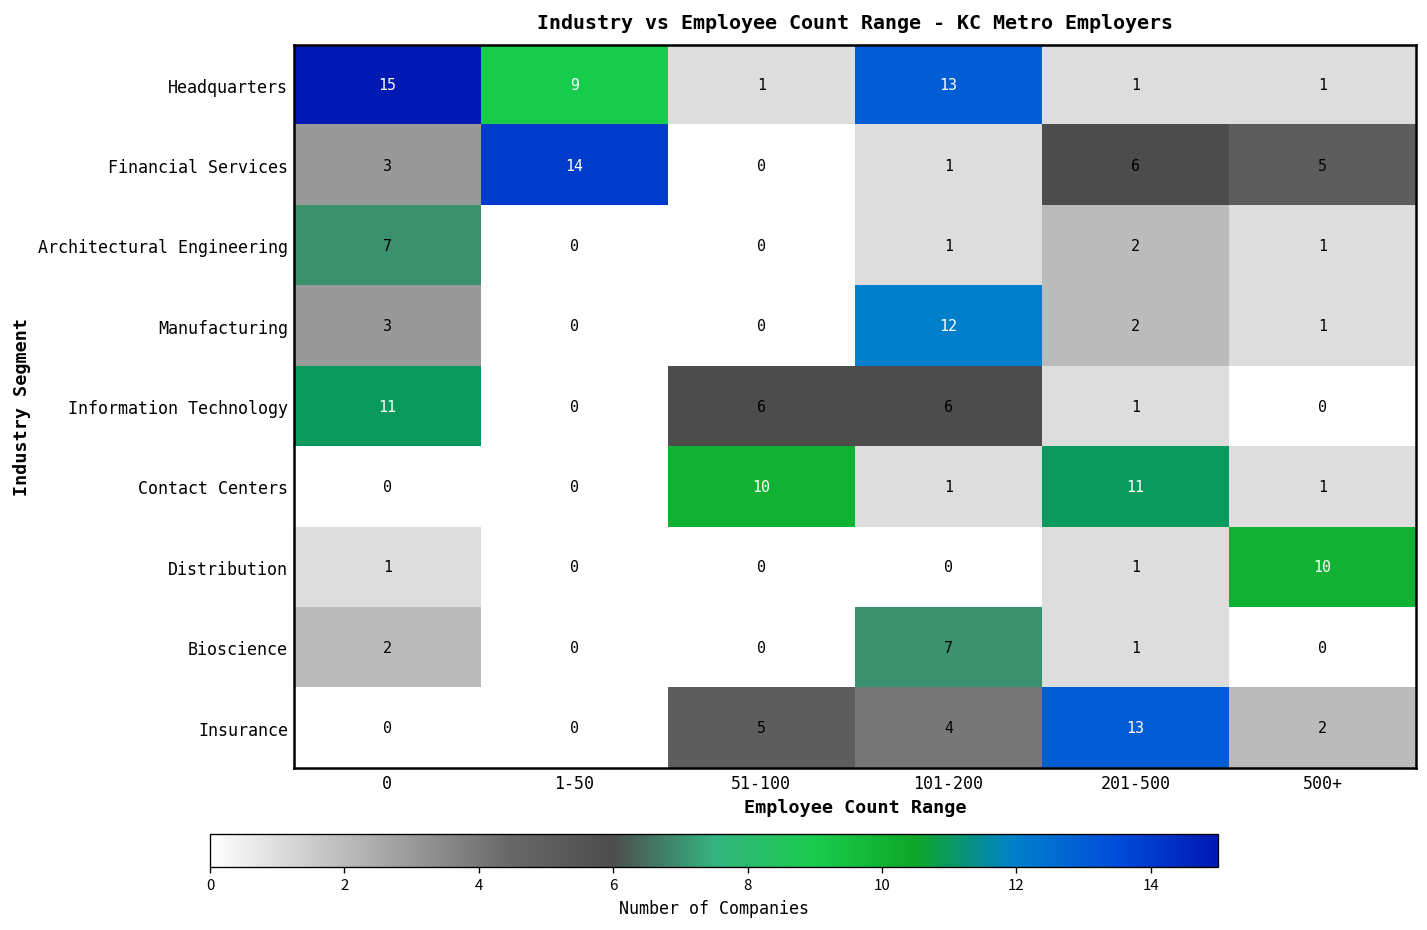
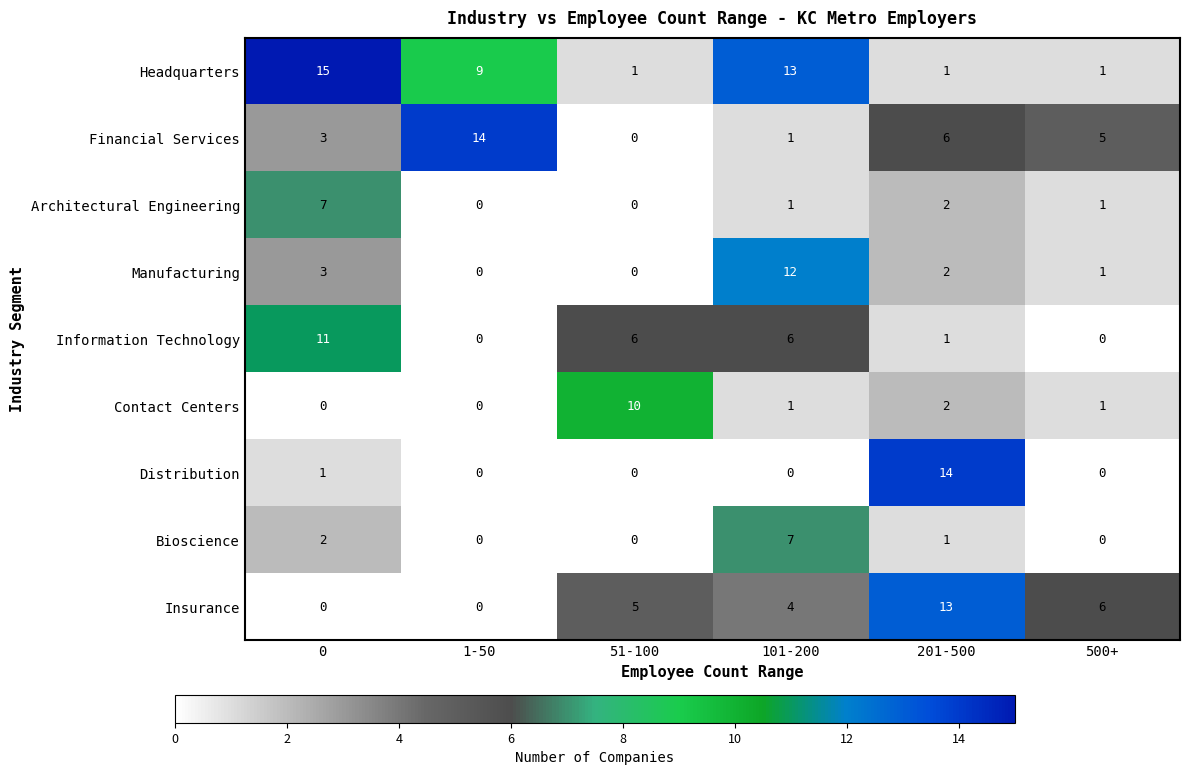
  {
    "Headquarters": {
      "0": 15,
      "1-50": 9,
      "51-100": 1,
      "101-200": 13,
      "201-500": 1,
      "500+": 1
    },
    "Financial Services": {
      "0": 3,
      "1-50": 14,
      "51-100": 0,
      "101-200": 1,
      "201-500": 6,
      "500+": 5
    },
    "Architectural Engineering": {
      "0": 7,
      "1-50": 0,
      "51-100": 0,
      "101-200": 1,
      "201-500": 2,
      "500+": 1
    },
    "Manufacturing": {
      "0": 3,
      "1-50": 0,
      "51-100": 0,
      "101-200": 12,
      "201-500": 2,
      "500+": 1
    },
    "Information Technology": {
      "0": 11,
      "1-50": 0,
      "51-100": 6,
      "101-200": 6,
      "201-500": 1,
      "500+": 0
    },
    "Contact Centers": {
      "0": 0,
      "1-50": 0,
      "51-100": 10,
      "101-200": 1,
-     "201-500": 11,
+     "201-500": 2,
      "500+": 1
    },
    "Distribution": {
      "0": 1,
      "1-50": 0,
      "51-100": 0,
      "101-200": 0,
-     "201-500": 1,
-     "500+": 10
+     "201-500": 14,
+     "500+": 0
    },
    "Bioscience": {
      "0": 2,
      "1-50": 0,
      "51-100": 0,
      "101-200": 7,
      "201-500": 1,
      "500+": 0
    },
    "Insurance": {
      "0": 0,
      "1-50": 0,
      "51-100": 5,
      "101-200": 4,
      "201-500": 13,
-     "500+": 2
+     "500+": 6
    }
  }
